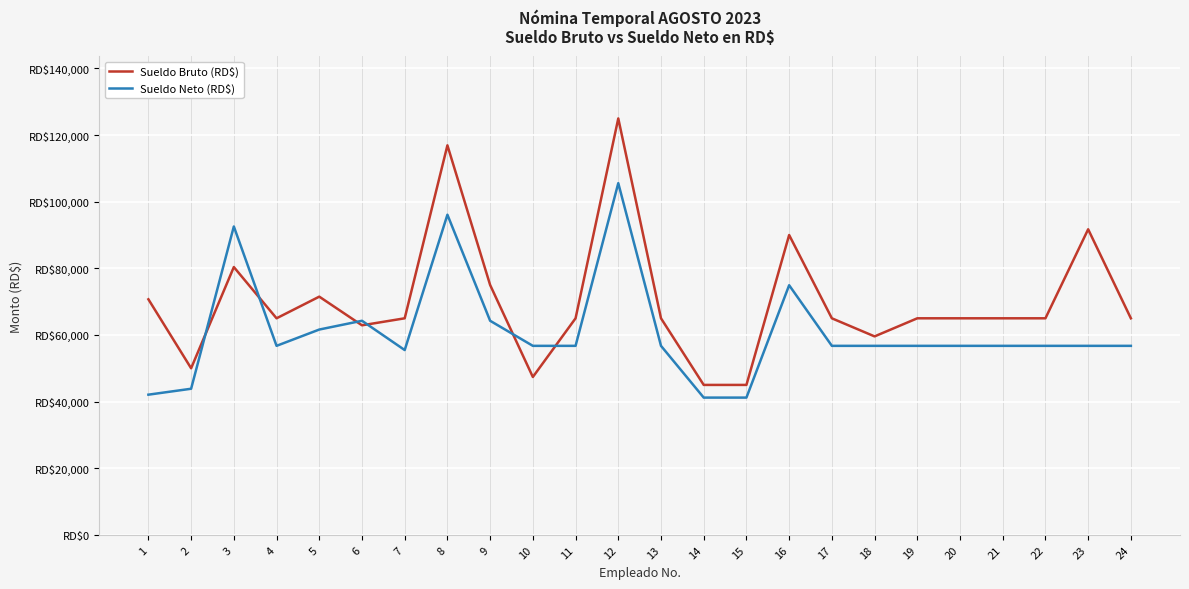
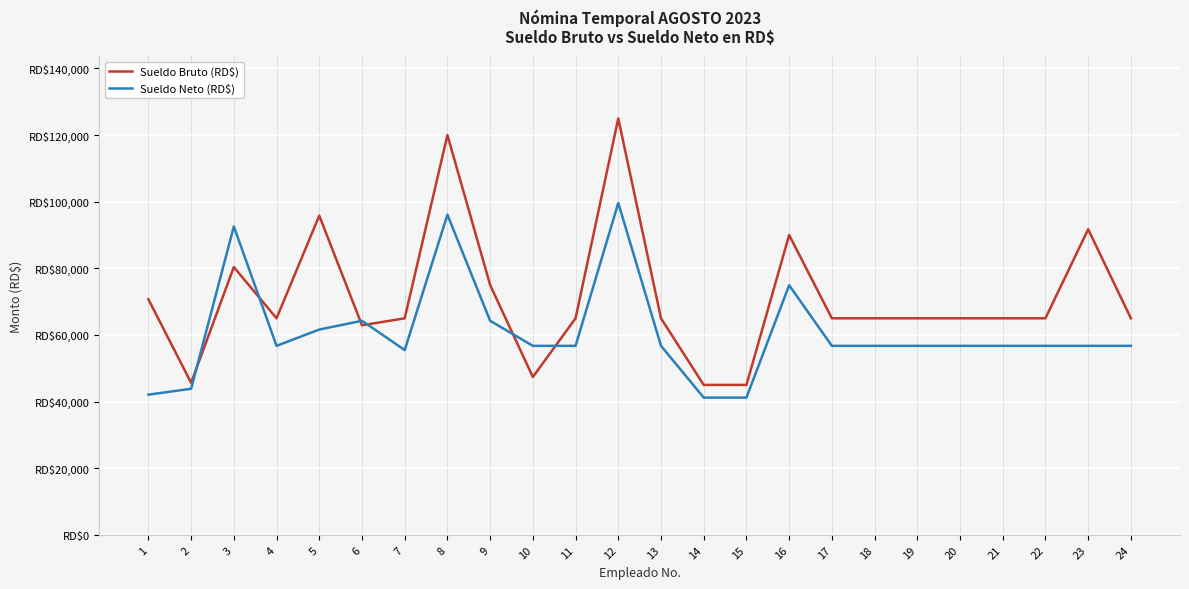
  {
    "Sueldo Bruto (RD$)": {
      "1": "RD$71,000",
-     "2": "RD$50,000",
+     "2": "RD$46,000",
      "3": "RD$80,000",
      "4": "RD$65,000",
-     "5": "RD$72,000",
+     "5": "RD$96,000",
      "6": "RD$63,000",
      "7": "RD$65,000",
-     "8": "RD$117,000",
+     "8": "RD$120,000",
      "9": "RD$75,000",
      "10": "RD$47,000",
      "11": "RD$65,000",
      "12": "RD$125,000",
      "13": "RD$65,000",
      "14": "RD$45,000",
      "15": "RD$45,000",
      "16": "RD$90,000",
      "17": "RD$65,000",
-     "18": "RD$60,000",
+     "18": "RD$65,000",
      "19": "RD$65,000",
      "20": "RD$65,000",
      "21": "RD$65,000",
      "22": "RD$65,000",
      "23": "RD$92,000",
      "24": "RD$65,000"
    },
    "Sueldo Neto (RD$)": {
      "1": "RD$42,000",
      "2": "RD$44,000",
      "3": "RD$93,000",
      "4": "RD$57,000",
      "5": "RD$62,000",
      "6": "RD$64,000",
      "7": "RD$55,000",
      "8": "RD$96,000",
      "9": "RD$64,000",
      "10": "RD$57,000",
      "11": "RD$57,000",
-     "12": "RD$106,000",
+     "12": "RD$100,000",
      "13": "RD$57,000",
      "14": "RD$41,000",
      "15": "RD$41,000",
      "16": "RD$75,000",
      "17": "RD$57,000",
      "18": "RD$57,000",
      "19": "RD$57,000",
      "20": "RD$57,000",
      "21": "RD$57,000",
      "22": "RD$57,000",
      "23": "RD$57,000",
      "24": "RD$57,000"
    }
  }
